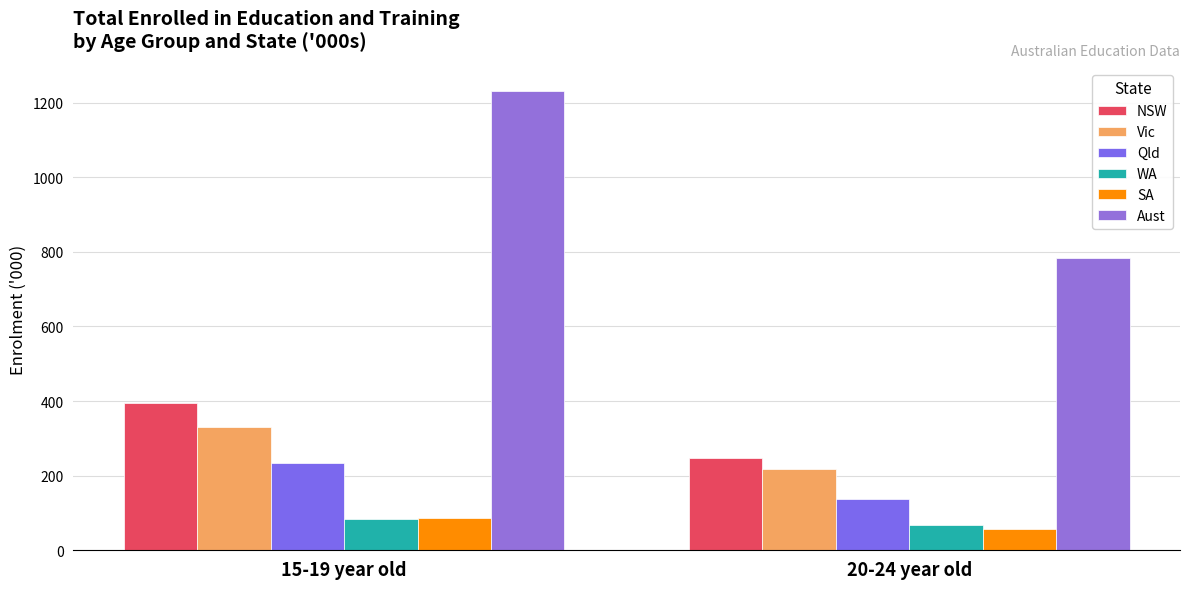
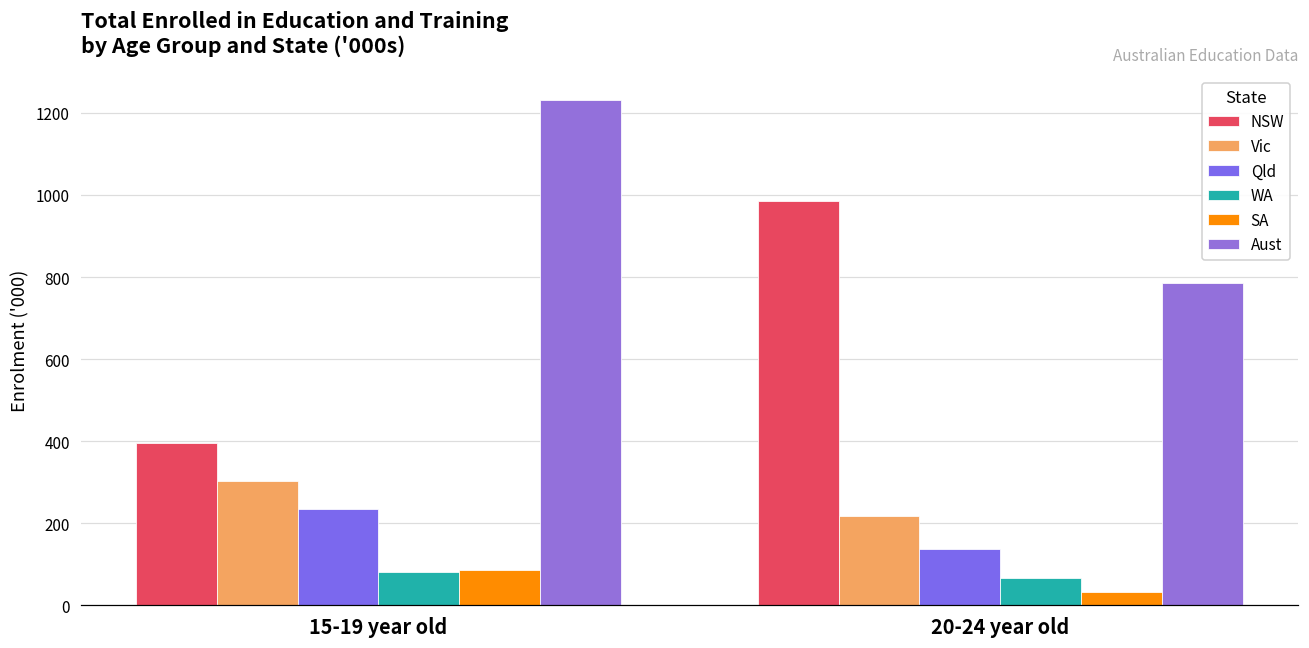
  {
    "NSW": {
      "15-19 year old": 390,
-     "20-24 year old": 250
+     "20-24 year old": 990
    },
    "Vic": {
-     "15-19 year old": 330,
+     "15-19 year old": 300,
      "20-24 year old": 220
    },
    "WA": {
      "15-19 year old": 80,
      "20-24 year old": 70
    },
    "SA": {
      "15-19 year old": 90,
-     "20-24 year old": 60
+     "20-24 year old": 30
    }
  }
